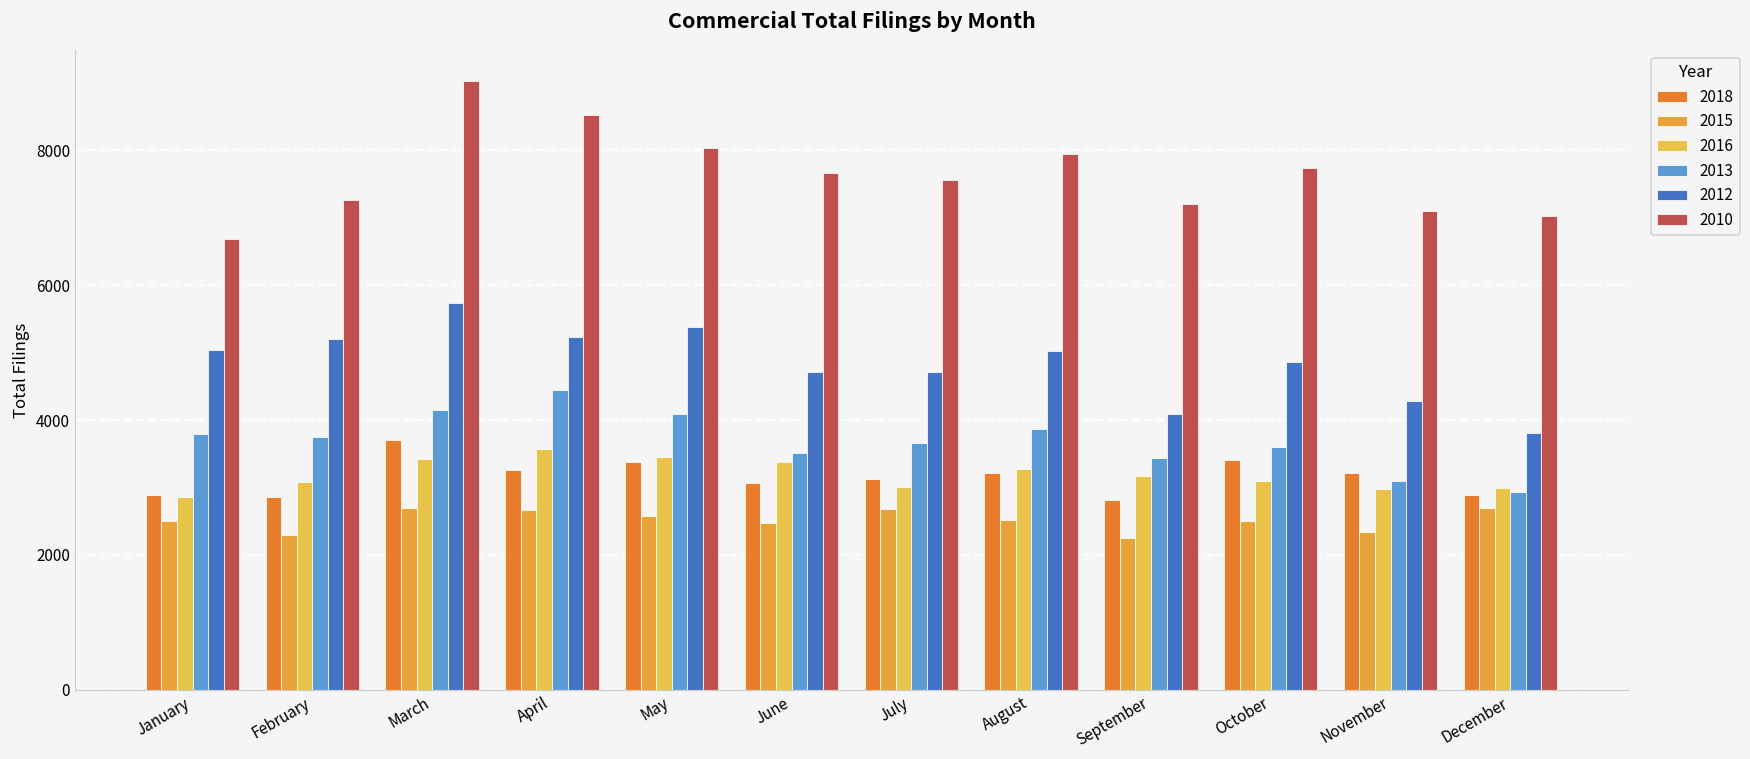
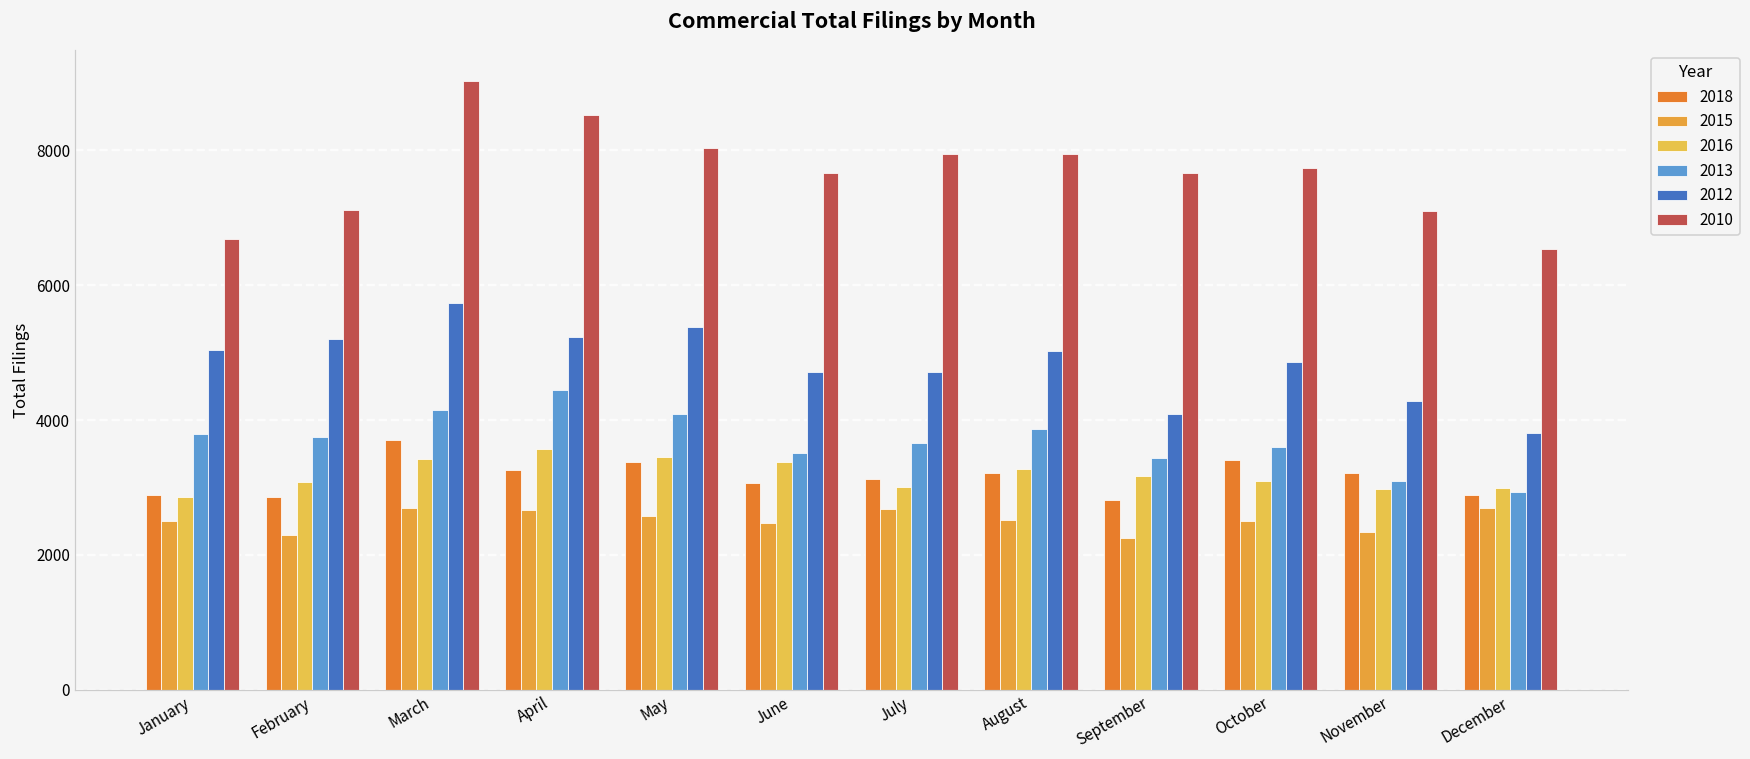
  {
    "2010": {
      "January": 6700,
-     "February": 7300,
+     "February": 7100,
      "March": 9000,
      "April": 8500,
      "May": 8000,
      "June": 7700,
-     "July": 7600,
+     "July": 8000,
      "August": 7900,
-     "September": 7200,
+     "September": 7700,
      "October": 7700,
      "November": 7100,
-     "December": 7000
+     "December": 6500
    }
  }
